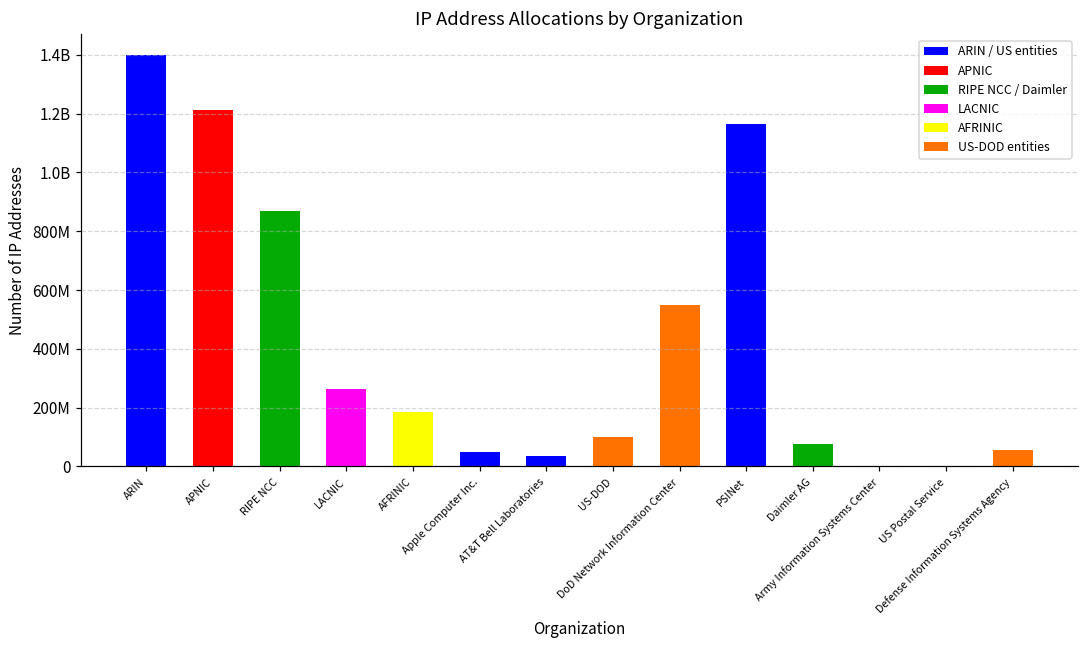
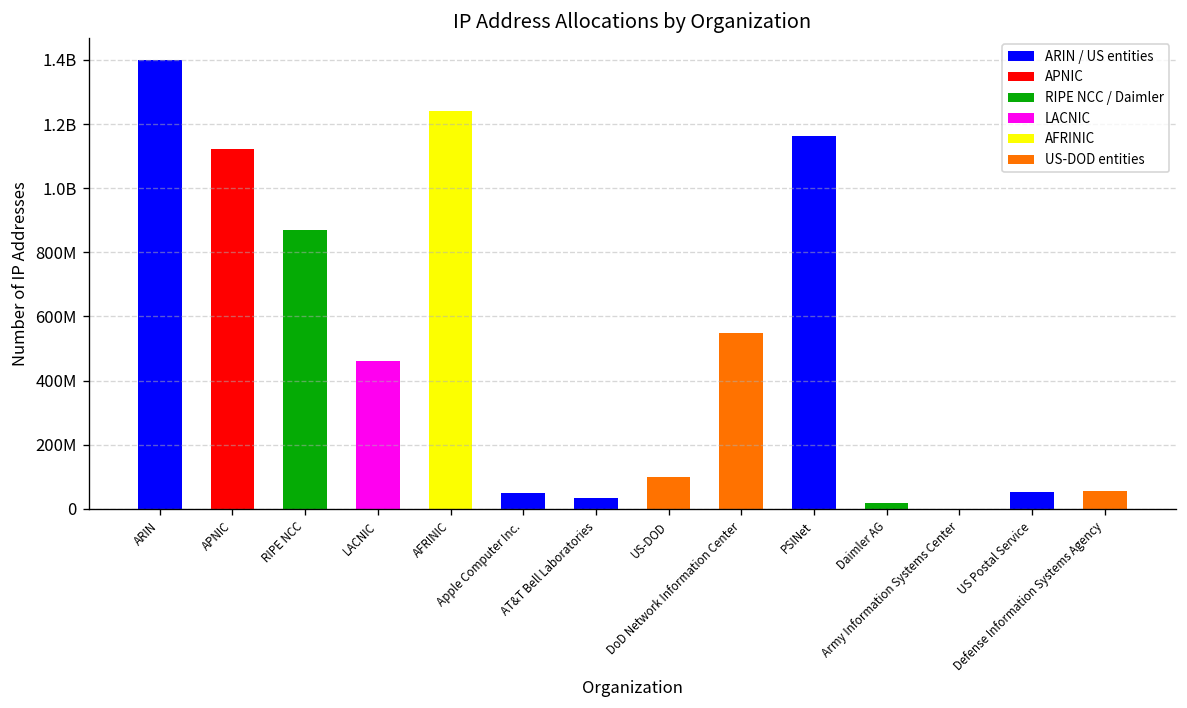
  {
    "ARIN": 1400000000,
-   "APNIC": 1210000000,
+   "APNIC": 1120000000,
    "RIPE NCC": 870000000,
-   "LACNIC": 260000000,
-   "AFRINIC": 180000000,
+   "LACNIC": 460000000,
+   "AFRINIC": 1240000000,
    "Apple Computer Inc.": 50000000,
    "AT&T Bell Laboratories": 30000000,
    "US-DOD": 100000000,
    "DoD Network Information Center": 550000000,
    "PSINet": 1160000000,
-   "Daimler AG": 80000000,
-   "US Postal Service": 0,
+   "Daimler AG": 20000000,
+   "US Postal Service": 50000000,
    "Defense Information Systems Agency": 60000000
  }
